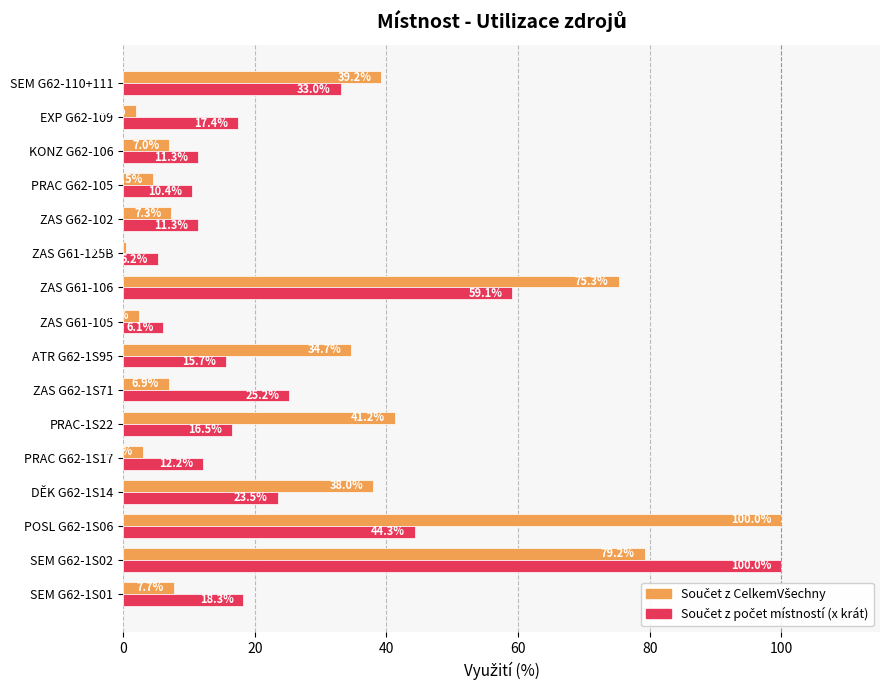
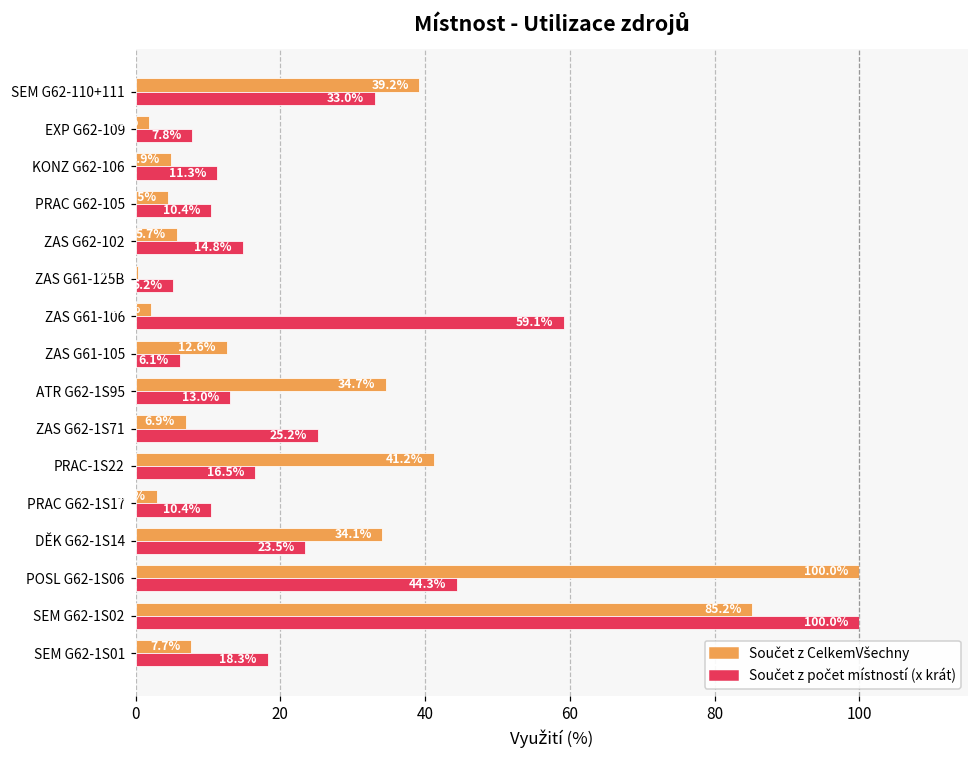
  {
    "Součet z CelkemVšechny": {
      "SEM G62-110+111": "39.2%",
-     "KONZ G62-106": "7.0%",
-     "ZAS G62-102": "7.3%",
-     "ZAS G61-106": "75",
-     "ZAS G61-105": "2",
+     "KONZ G62-106": "4.9%",
+     "ZAS G62-102": "5.7%",
+     "ZAS G61-106": "2",
+     "ZAS G61-105": "13",
      "ATR G62-1S95": "34.7%",
      "ZAS G62-1S71": "6.9%",
      "PRAC-1S22": "41.2%",
-     "DĚK G62-1S14": "38.0%",
+     "DĚK G62-1S14": "34.1%",
      "POSL G62-1S06": "100.0%",
-     "SEM G62-1S02": "79.2%",
+     "SEM G62-1S02": "85.2%",
      "SEM G62-1S01": "7.7%"
    },
    "Součet z počet místností (x krát)": {
      "SEM G62-110+111": "33.0%",
-     "EXP G62-109": "17.4%",
+     "EXP G62-109": "7.8%",
      "KONZ G62-106": "11.3%",
      "PRAC G62-105": "10.4%",
-     "ZAS G62-102": "11.3%",
+     "ZAS G62-102": "14.8%",
      "ZAS G61-125B": "5.2%",
      "ZAS G61-106": "59.1%",
      "ZAS G61-105": "6.1%",
-     "ATR G62-1S95": "15.7%",
+     "ATR G62-1S95": "13.0%",
      "ZAS G62-1S71": "25.2%",
      "PRAC-1S22": "16.5%",
-     "PRAC G62-1S17": "12.2%",
+     "PRAC G62-1S17": "10.4%",
      "DĚK G62-1S14": "23.5%",
      "POSL G62-1S06": "44.3%",
      "SEM G62-1S02": "100.0%",
      "SEM G62-1S01": "18.3%"
    }
  }
